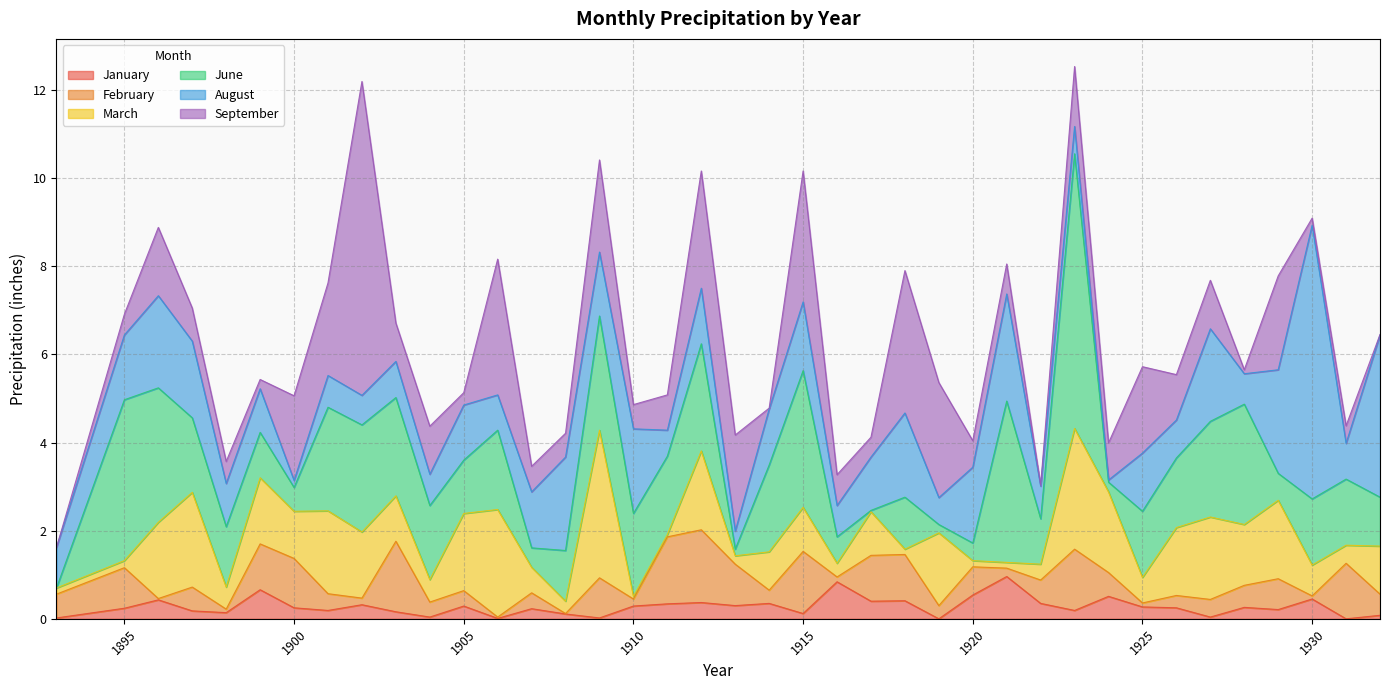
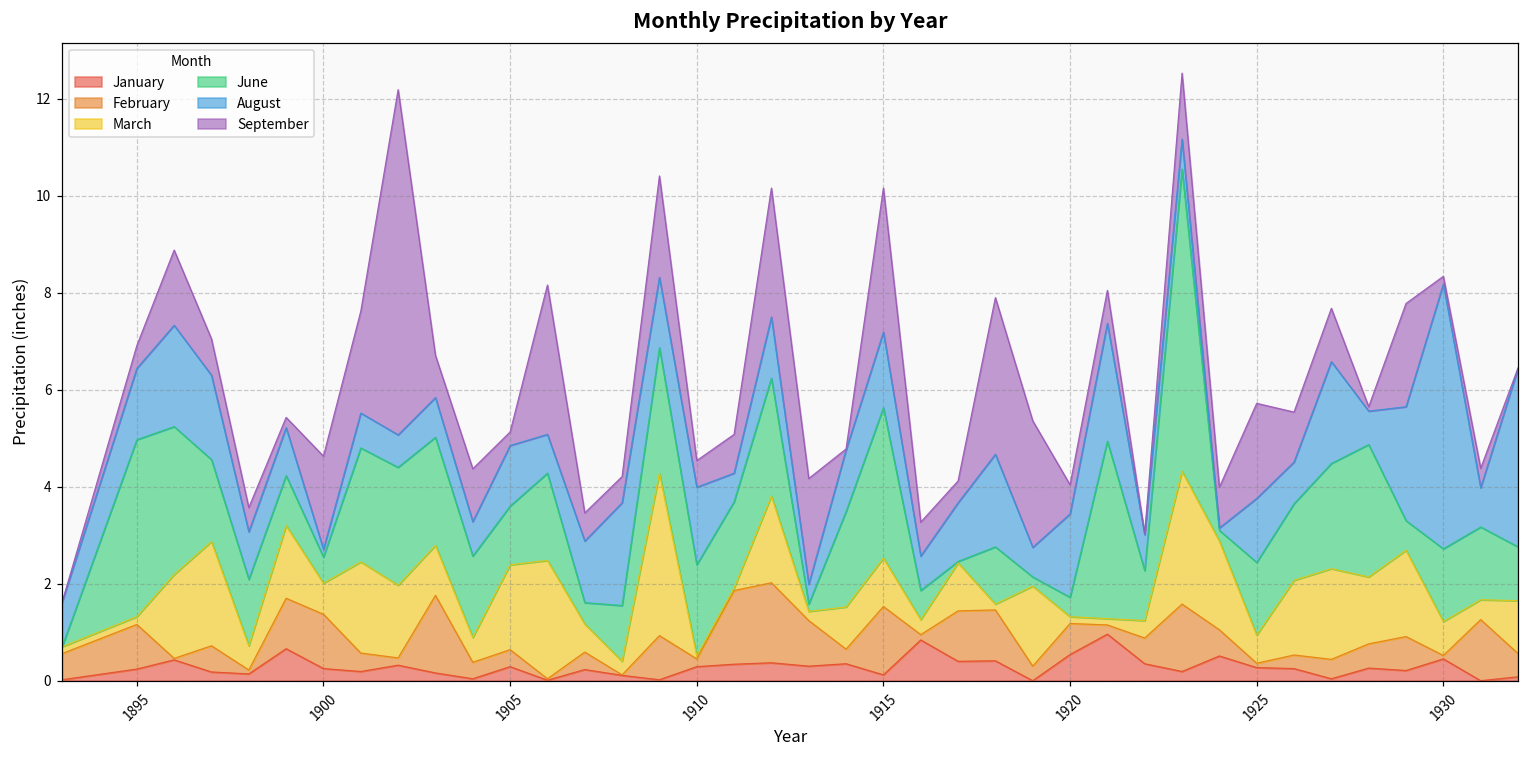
  {
    "March": {
      "1895": 0.2,
-     "1900": 1.1,
+     "1900": 0.6,
      "1905": 1.7,
      "1910": 0.1,
      "1915": 1.0,
      "1920": 0.1,
      "1925": 0.6,
      "1930": 0.7
    },
    "June": {
      "1895": 3.6,
      "1900": 0.5,
      "1905": 1.2,
      "1910": 1.9,
      "1915": 3.1,
      "1920": 0.4,
      "1925": 1.5,
      "1930": 1.5
    },
    "August": {
      "1895": 1.5,
      "1900": 0.2,
      "1905": 1.3,
-     "1910": 1.9,
+     "1910": 1.6,
      "1915": 1.6,
      "1920": 1.7,
      "1925": 1.3,
-     "1930": 6.2
+     "1930": 5.5
    },
    "September": {
      "1895": 0.5,
      "1900": 1.9,
      "1905": 0.3,
      "1910": 0.6,
      "1915": 3.0,
      "1920": 0.6,
      "1925": 2.0,
      "1930": 0.2
    }
  }
